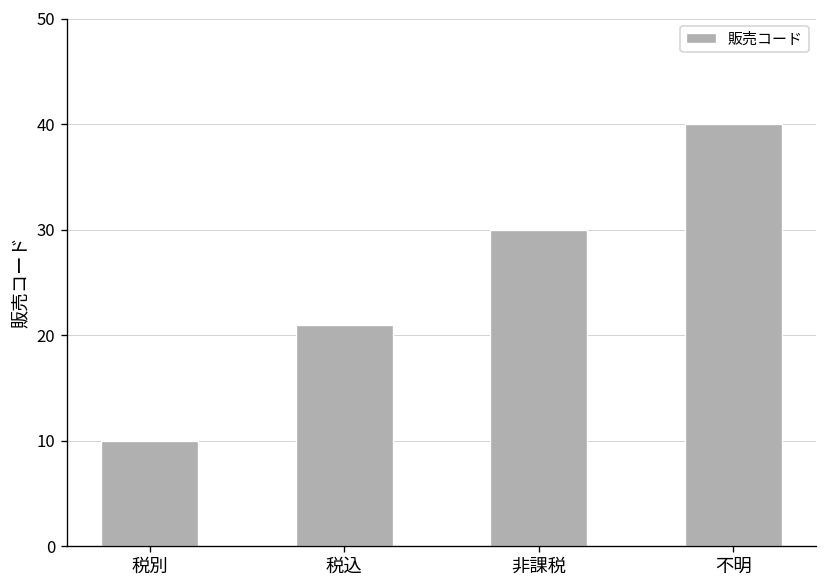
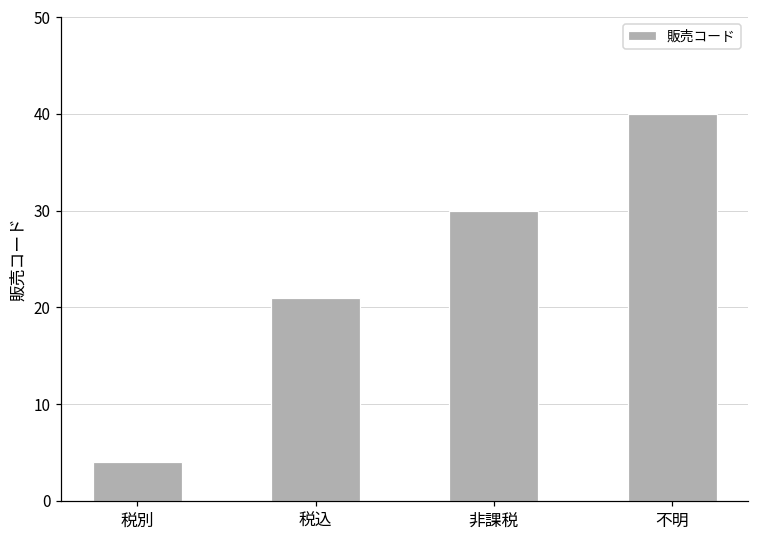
  {
-   "税別": 10,
+   "税別": 4,
    "税込": 21,
    "非課税": 30,
    "不明": 40
  }
